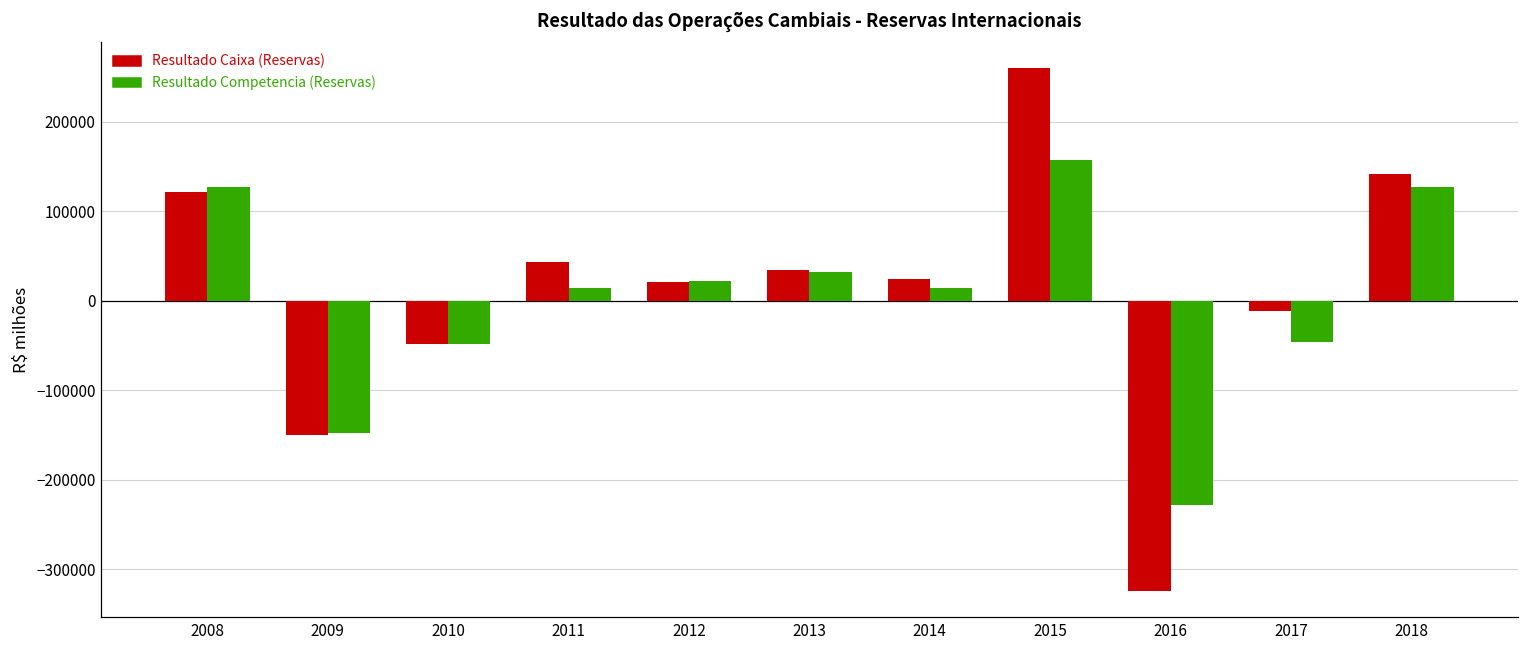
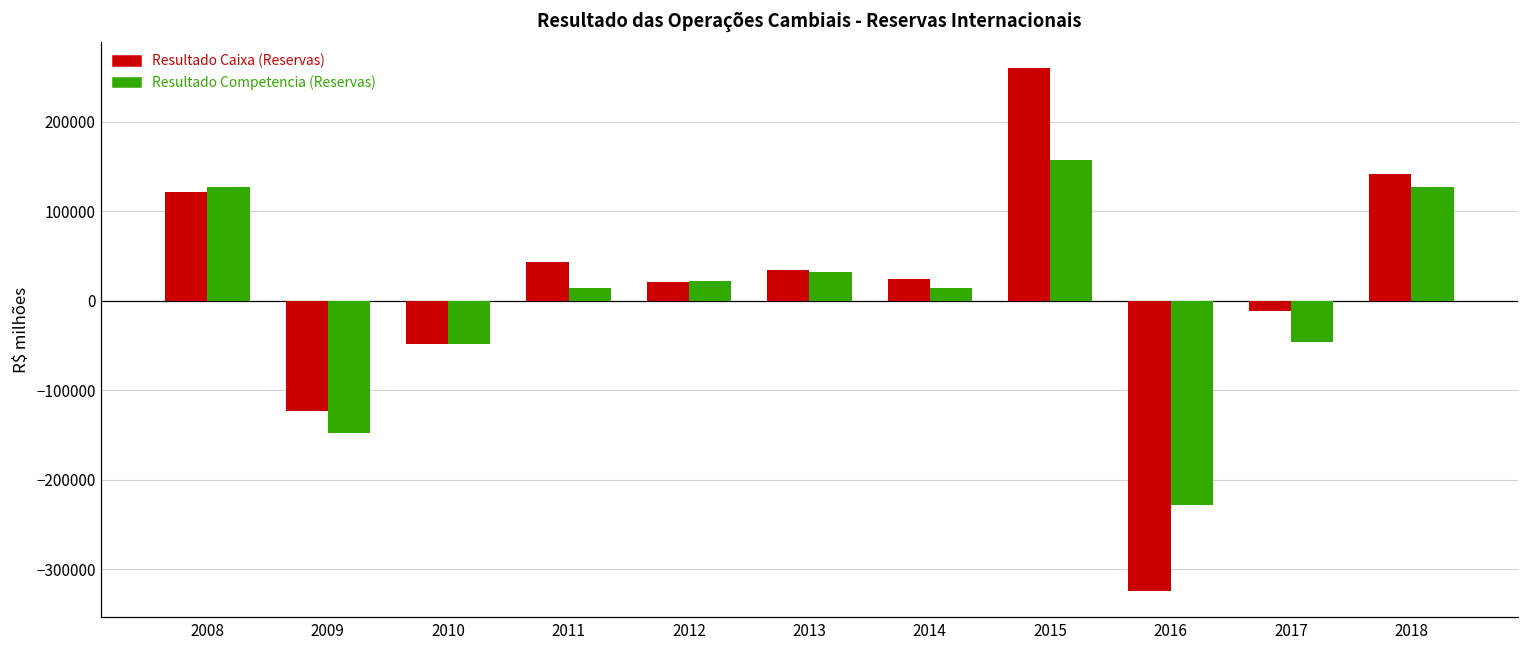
  {
    "Resultado Caixa (Reservas)": {
      "2008": 120000,
-     "2009": -150000,
+     "2009": -120000,
      "2010": -50000,
      "2011": 40000,
      "2012": 20000,
      "2013": 30000,
      "2014": 20000,
      "2015": 260000,
      "2016": -320000,
      "2017": -10000,
      "2018": 140000
    },
    "Resultado Competencia (Reservas)": {
      "2008": 130000,
      "2009": -150000,
      "2010": -50000,
      "2011": 10000,
      "2012": 20000,
      "2013": 30000,
      "2014": 10000,
      "2015": 160000,
      "2016": -230000,
      "2017": -50000,
      "2018": 130000
    }
  }
